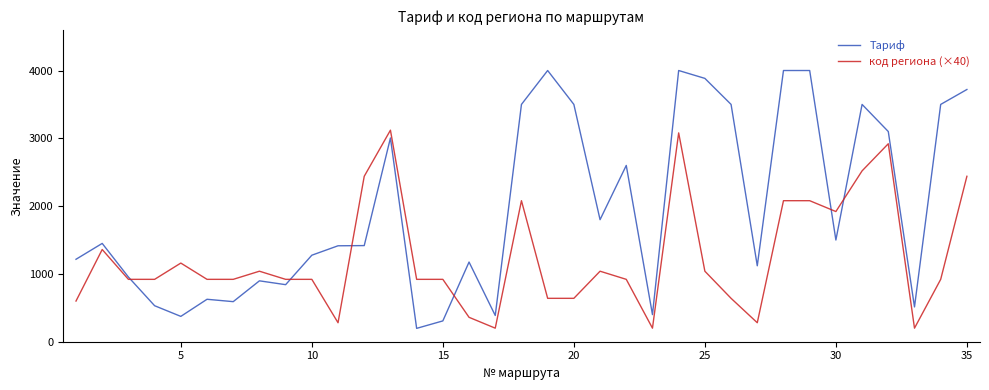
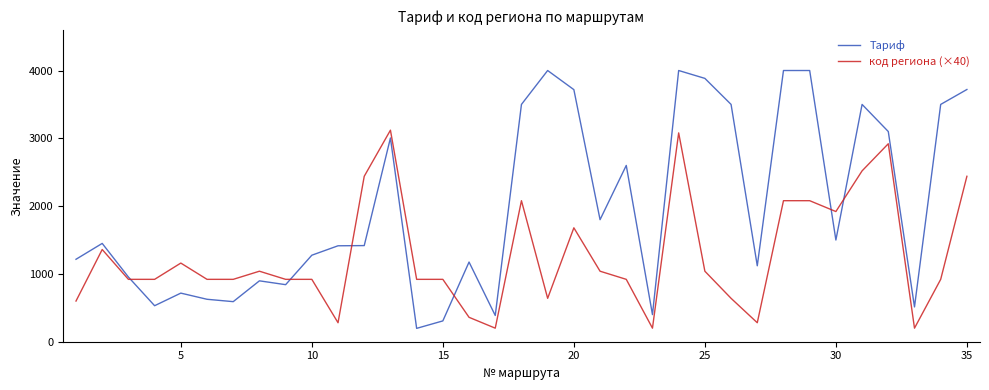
  {
    "Тариф": {
-     "5": 400,
+     "5": 700,
      "10": 1300,
      "15": 300,
-     "20": 3500,
+     "20": 3700,
      "25": 3900,
      "30": 1500,
      "35": 3700
    },
    "код региона (×40)": {
      "5": 1200,
      "10": 900,
      "15": 900,
-     "20": 600,
+     "20": 1700,
      "25": 1000,
      "30": 1900,
      "35": 2400
    }
  }
